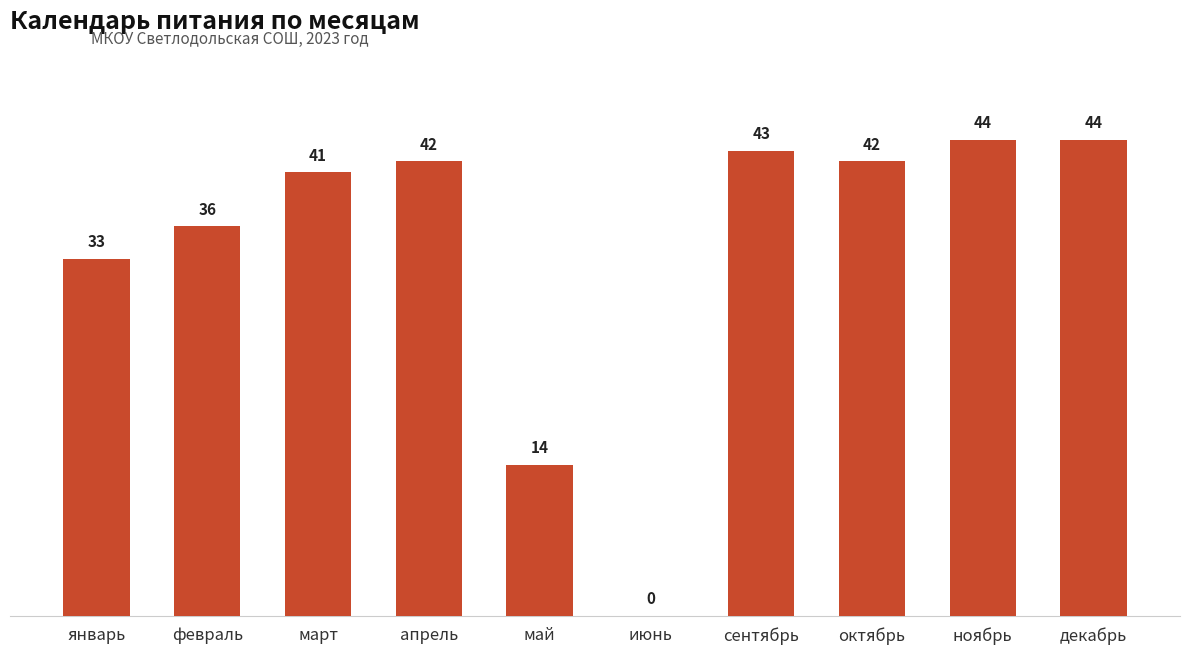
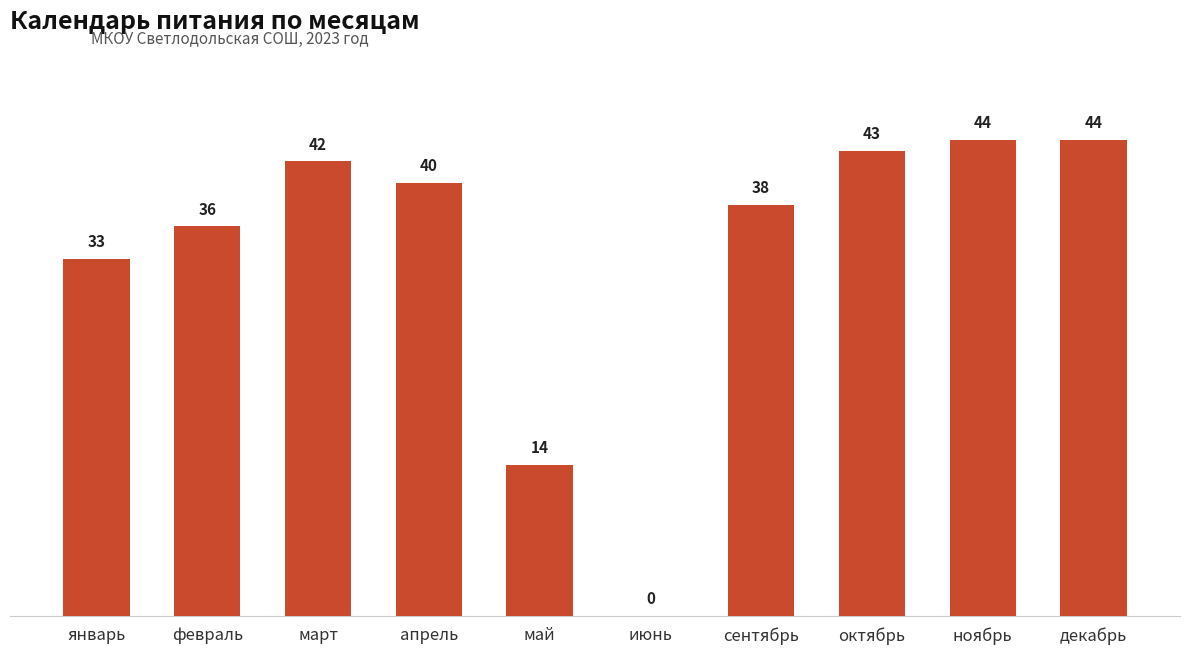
  {
    "январь": 33,
    "февраль": 36,
-   "март": 41,
-   "апрель": 42,
+   "март": 42,
+   "апрель": 40,
    "май": 14,
    "июнь": 0,
-   "сентябрь": 43,
-   "октябрь": 42,
+   "сентябрь": 38,
+   "октябрь": 43,
    "ноябрь": 44,
    "декабрь": 44
  }
